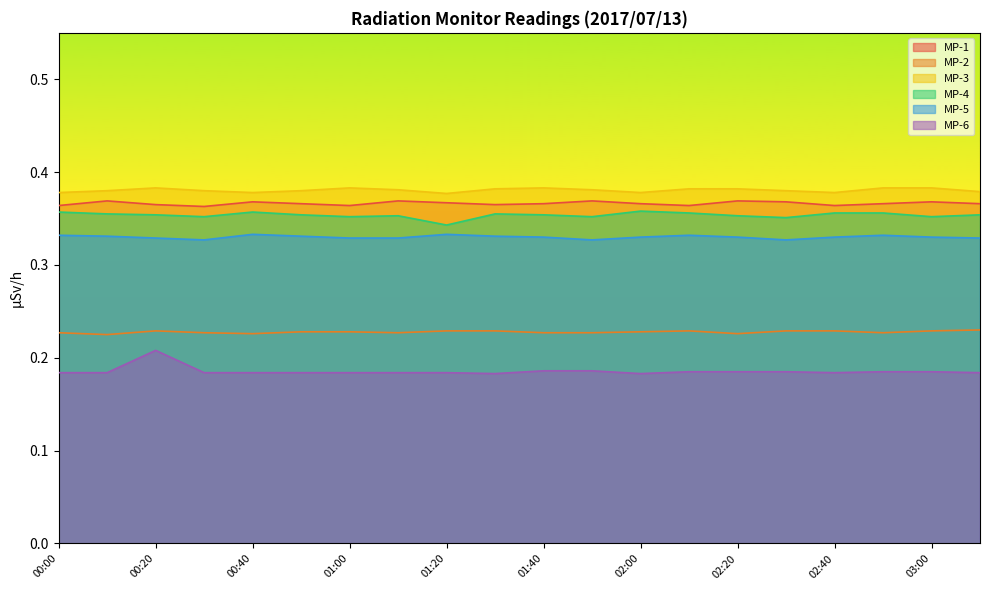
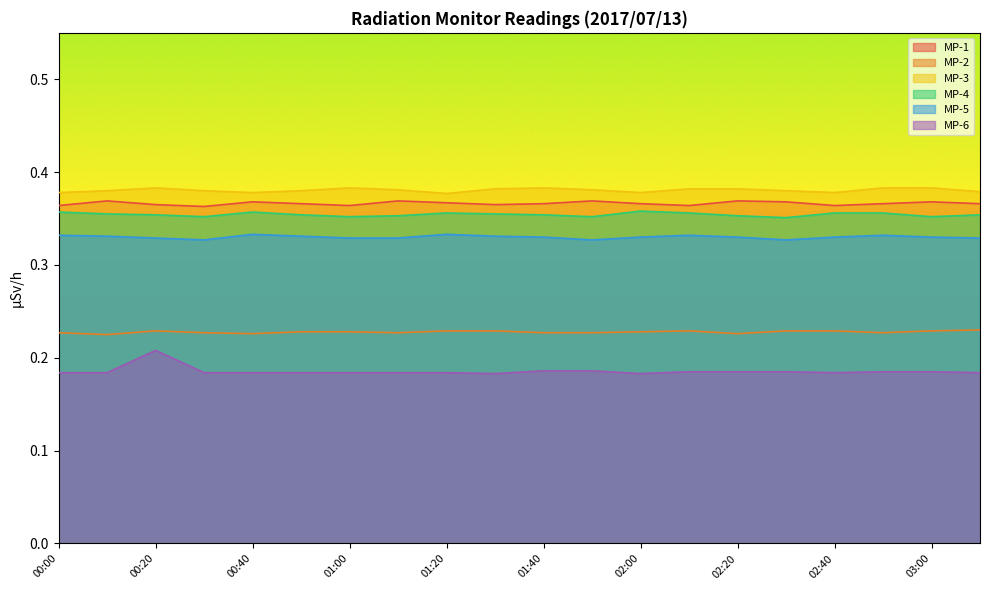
  {
    "MP-3": {
      "00:00": 0.38,
      "00:20": 0.38,
      "00:40": 0.38,
      "01:00": 0.38,
      "01:20": 0.38,
      "01:40": 0.38,
      "02:00": 0.38,
      "02:20": 0.38,
      "02:40": 0.38,
      "03:00": 0.38
    },
    "MP-4": {
      "00:00": 0.36,
      "00:20": 0.35,
      "00:40": 0.36,
      "01:00": 0.35,
-     "01:20": 0.34,
+     "01:20": 0.36,
      "01:40": 0.35,
      "02:00": 0.36,
      "02:20": 0.35,
      "02:40": 0.36,
      "03:00": 0.35
    },
    "MP-5": {
      "00:00": 0.33,
      "00:20": 0.33,
      "00:40": 0.33,
      "01:00": 0.33,
      "01:20": 0.33,
      "01:40": 0.33,
      "02:00": 0.33,
      "02:20": 0.33,
      "02:40": 0.33,
      "03:00": 0.33
    },
    "MP-6": {
      "00:00": 0.18,
      "00:20": 0.21,
      "00:40": 0.18,
      "01:00": 0.18,
      "01:20": 0.18,
      "01:40": 0.19,
      "02:00": 0.18,
      "02:20": 0.19,
      "02:40": 0.18,
      "03:00": 0.19
    }
  }
